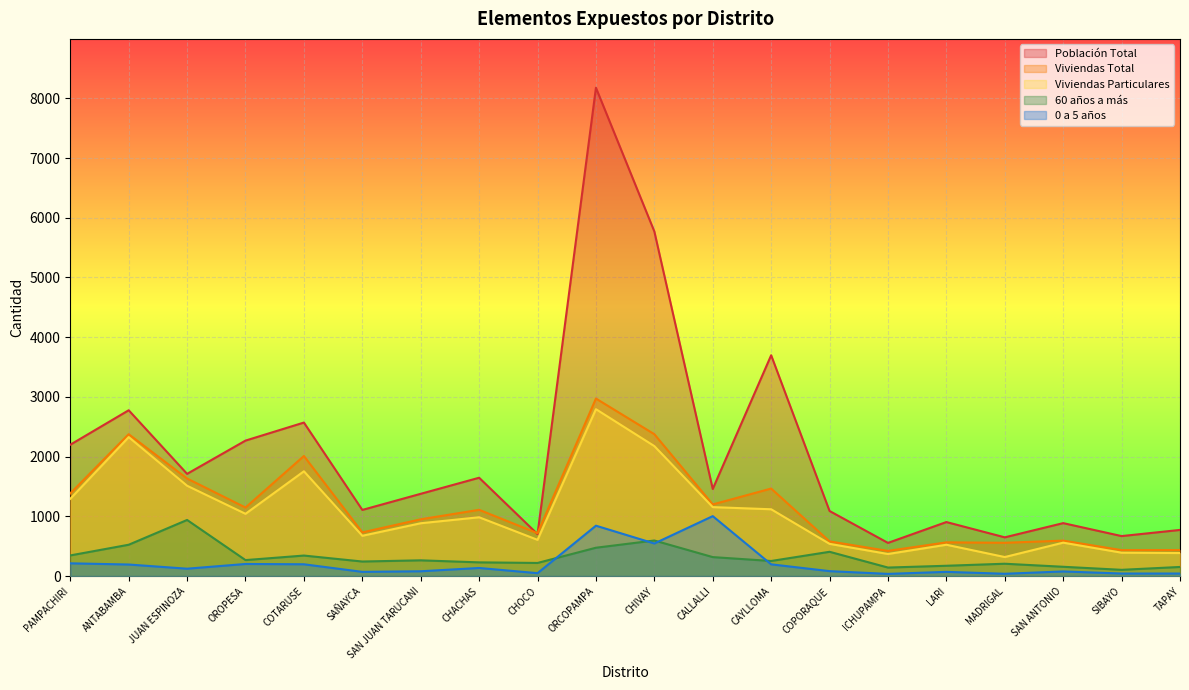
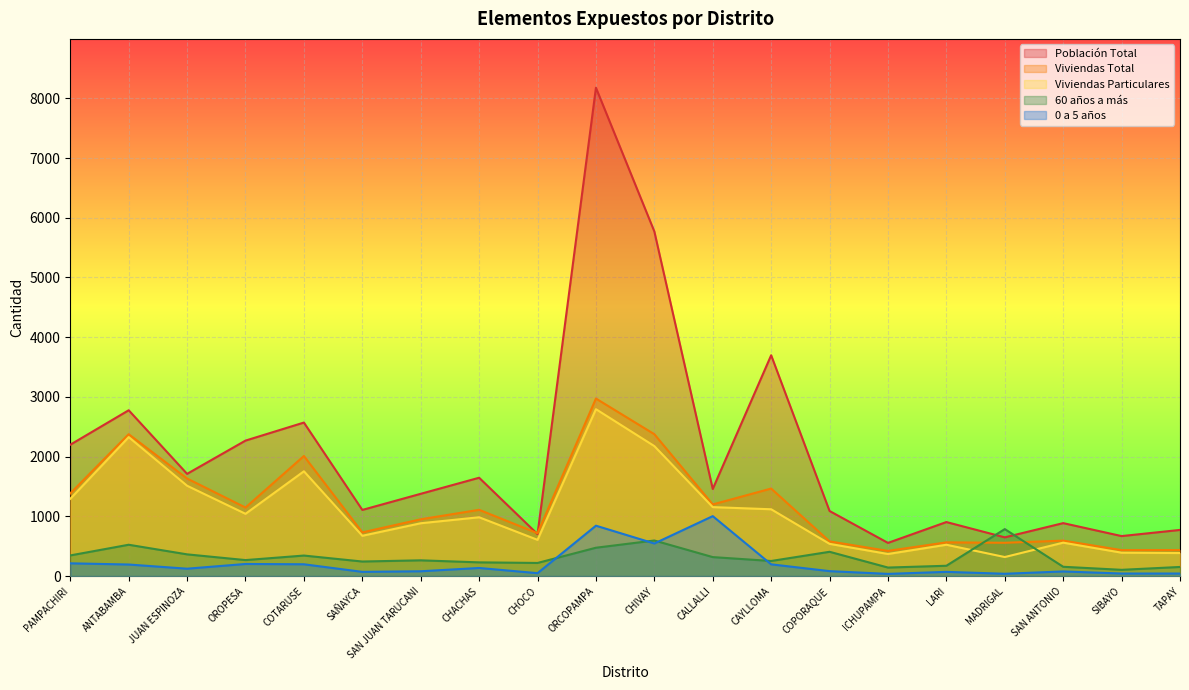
  {
    "60 años a más": {
      "PAMPACHIRI": 300,
      "ANTABAMBA": 500,
-     "JUAN ESPINOZA": 900,
+     "JUAN ESPINOZA": 400,
      "OROPESA": 300,
      "COTARUSE": 300,
      "SAÑAYCA": 200,
      "SAN JUAN TARUCANI": 300,
      "CHACHAS": 200,
      "CHOCO": 200,
      "ORCOPAMPA": 500,
      "CHIVAY": 600,
      "CALLALLI": 300,
      "CAYLLOMA": 300,
      "COPORAQUE": 400,
      "ICHUPAMPA": 100,
      "LARI": 200,
-     "MADRIGAL": 200,
+     "MADRIGAL": 800,
      "SAN ANTONIO": 200,
      "SIBAYO": 100,
      "TAPAY": 200
    },
    "0 a 5 años": {
      "PAMPACHIRI": 200,
      "ANTABAMBA": 200,
      "JUAN ESPINOZA": 100,
      "OROPESA": 200,
      "COTARUSE": 200,
      "SAÑAYCA": 100,
      "SAN JUAN TARUCANI": 100,
      "CHACHAS": 100,
      "CHOCO": 0,
      "ORCOPAMPA": 800,
      "CHIVAY": 500,
      "CALLALLI": 1000,
      "CAYLLOMA": 200,
      "COPORAQUE": 100,
      "ICHUPAMPA": 0,
      "LARI": 100,
      "MADRIGAL": 0,
      "SAN ANTONIO": 100,
      "SIBAYO": 0,
      "TAPAY": 0
    }
  }
